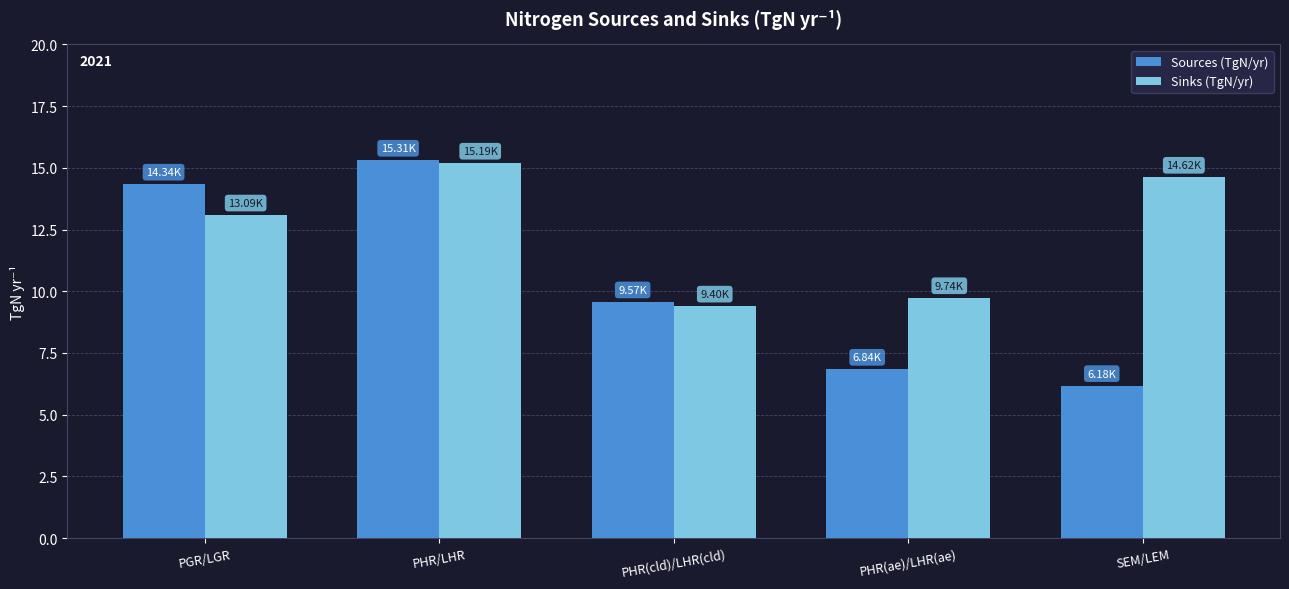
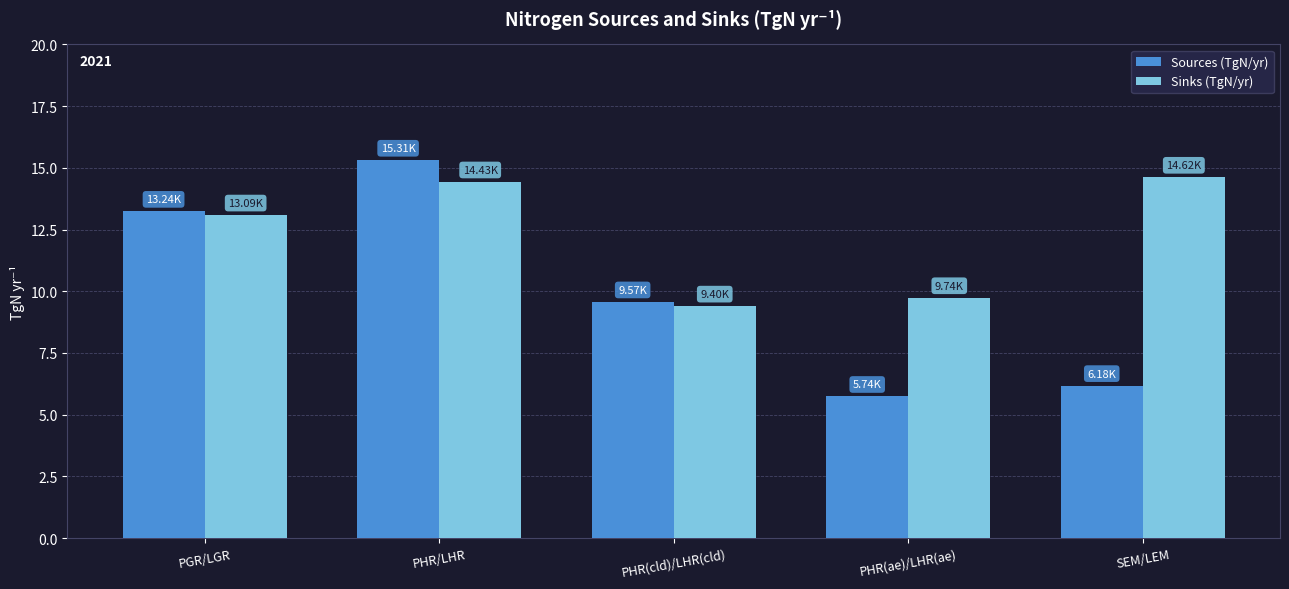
  {
    "Sources (TgN/yr)": {
-     "PGR/LGR": "14.34K",
-     "PHR(ae)/LHR(ae)": "6.84K"
+     "PGR/LGR": "13.24K",
+     "PHR(ae)/LHR(ae)": "5.74K"
    },
    "Sinks (TgN/yr)": {
-     "PHR/LHR": "15.19K"
+     "PHR/LHR": "14.43K"
    }
  }
